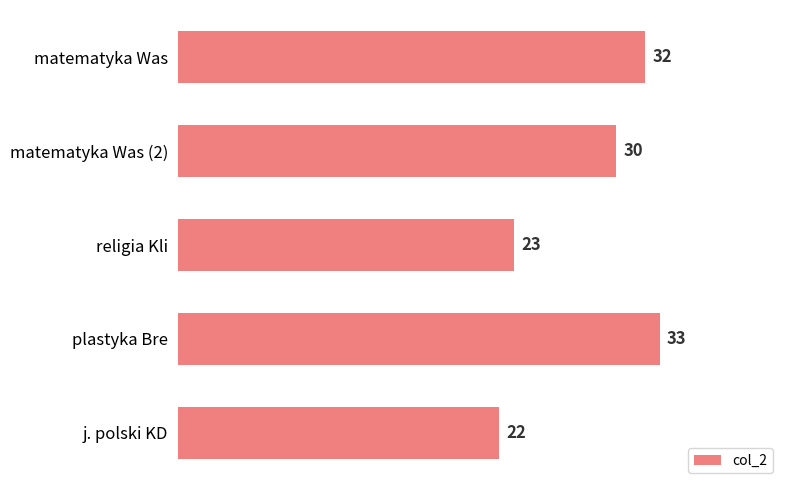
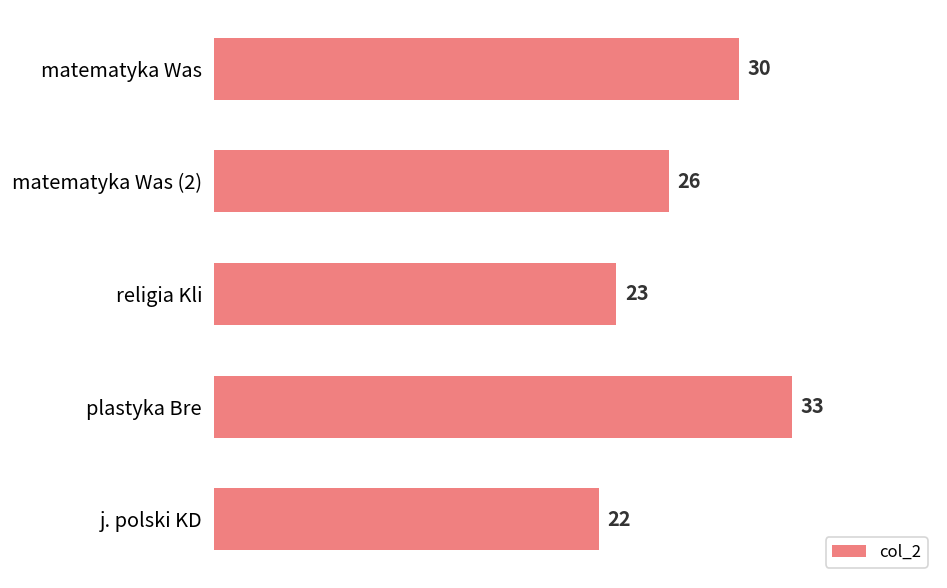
  {
-   "matematyka Was": 32,
-   "matematyka Was (2)": 30,
+   "matematyka Was": 30,
+   "matematyka Was (2)": 26,
    "religia Kli": 23,
    "plastyka Bre": 33,
    "j. polski KD": 22
  }
